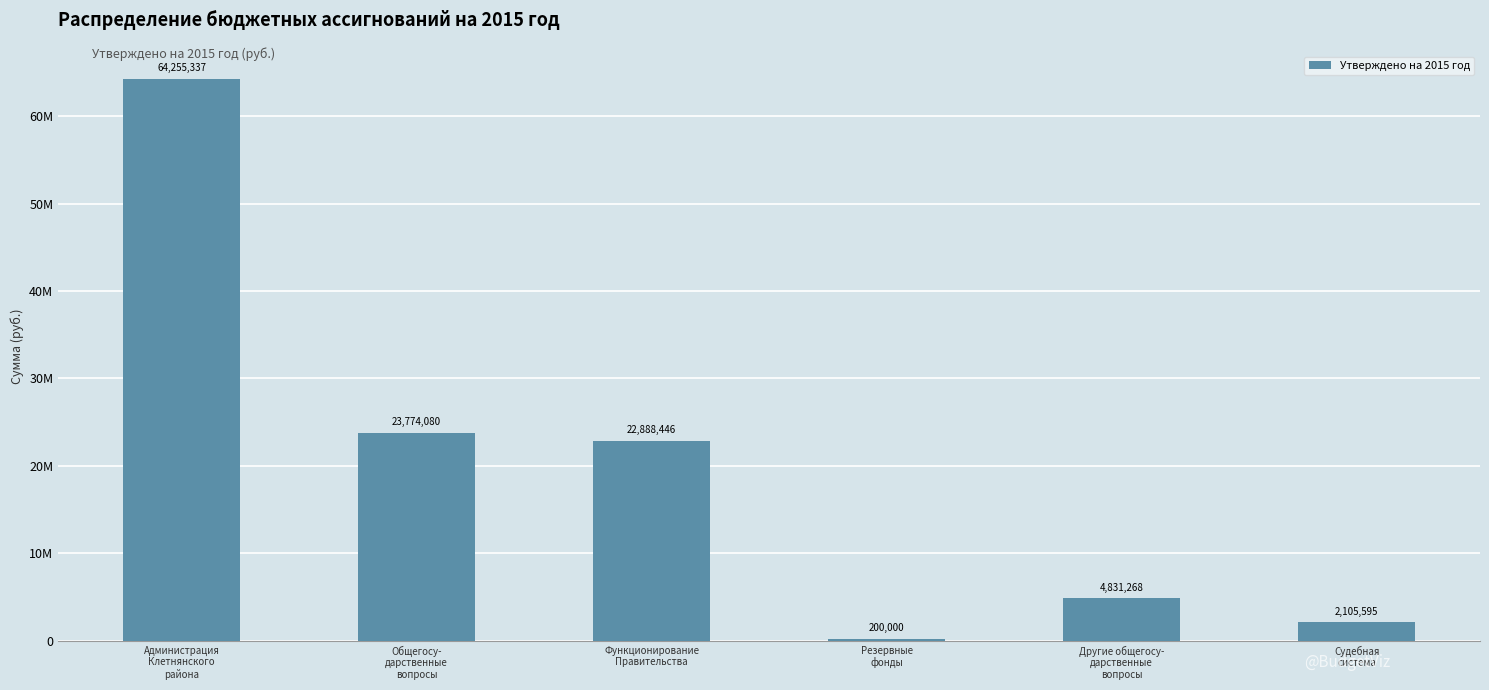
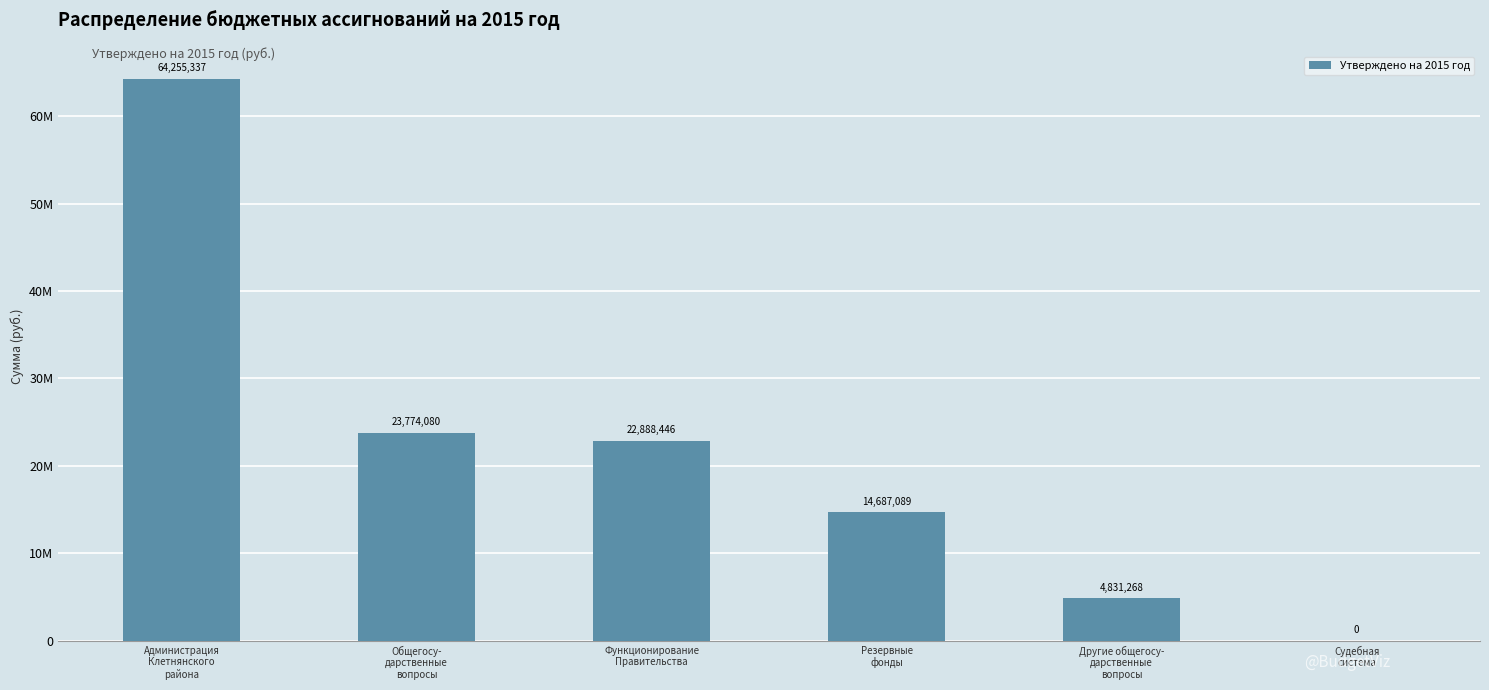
  {
    "Администрация Клетнянского района": "64,255,337",
    "Общегосу- дарственные вопросы": "23,774,080",
    "Функционирование Правительства": "22,888,446",
-   "Резервные фонды": "200,000",
+   "Резервные фонды": "14,687,089",
    "Другие общегосу- дарственные вопросы": "4,831,268",
-   "Судебная система": "2,105,595"
+   "Судебная система": "0"
  }
